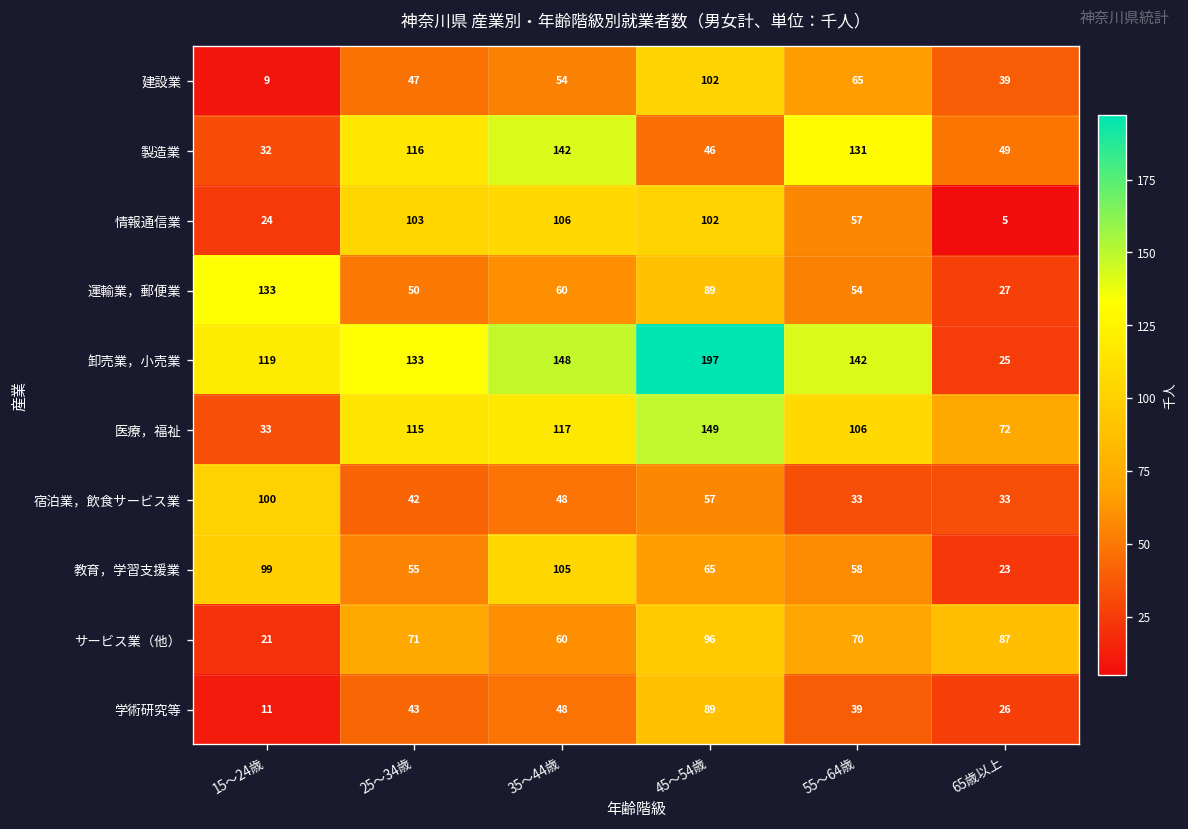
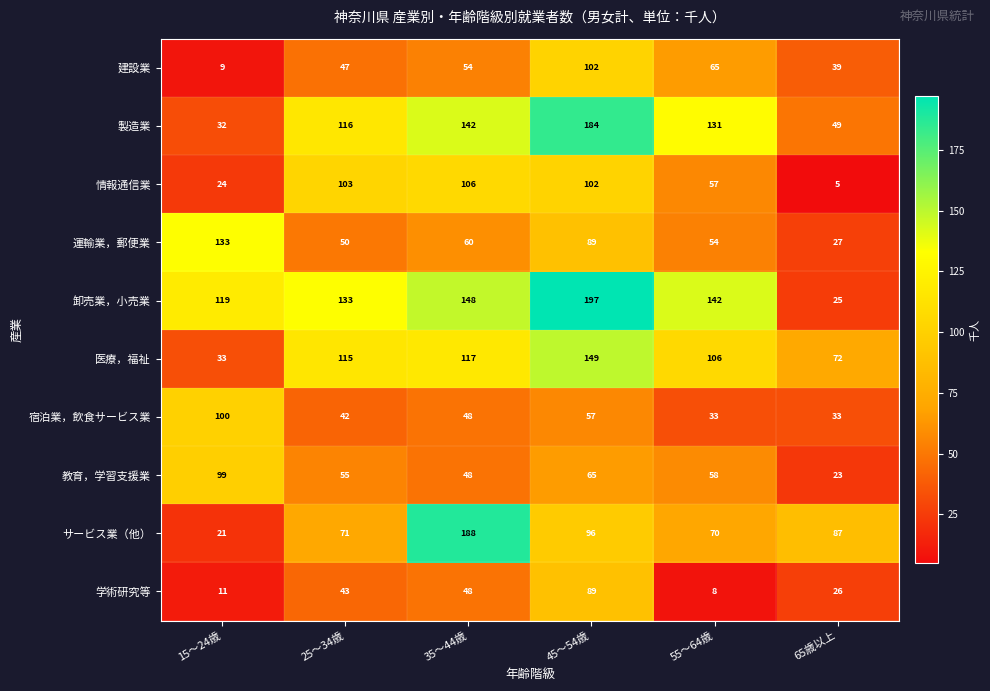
  {
    "建設業": {
      "15～24歳": 9,
      "25～34歳": 47,
      "35～44歳": 54,
      "45～54歳": 102,
      "55～64歳": 65,
      "65歳以上": 39
    },
    "製造業": {
      "15～24歳": 32,
      "25～34歳": 116,
      "35～44歳": 142,
-     "45～54歳": 46,
+     "45～54歳": 184,
      "55～64歳": 131,
      "65歳以上": 49
    },
    "情報通信業": {
      "15～24歳": 24,
      "25～34歳": 103,
      "35～44歳": 106,
      "45～54歳": 102,
      "55～64歳": 57,
      "65歳以上": 5
    },
    "運輸業，郵便業": {
      "15～24歳": 133,
      "25～34歳": 50,
      "35～44歳": 60,
      "45～54歳": 89,
      "55～64歳": 54,
      "65歳以上": 27
    },
    "卸売業，小売業": {
      "15～24歳": 119,
      "25～34歳": 133,
      "35～44歳": 148,
      "45～54歳": 197,
      "55～64歳": 142,
      "65歳以上": 25
    },
    "医療，福祉": {
      "15～24歳": 33,
      "25～34歳": 115,
      "35～44歳": 117,
      "45～54歳": 149,
      "55～64歳": 106,
      "65歳以上": 72
    },
    "宿泊業，飲食サービス業": {
      "15～24歳": 100,
      "25～34歳": 42,
      "35～44歳": 48,
      "45～54歳": 57,
      "55～64歳": 33,
      "65歳以上": 33
    },
    "教育，学習支援業": {
      "15～24歳": 99,
      "25～34歳": 55,
-     "35～44歳": 105,
+     "35～44歳": 48,
      "45～54歳": 65,
      "55～64歳": 58,
      "65歳以上": 23
    },
    "サービス業（他）": {
      "15～24歳": 21,
      "25～34歳": 71,
-     "35～44歳": 60,
+     "35～44歳": 188,
      "45～54歳": 96,
      "55～64歳": 70,
      "65歳以上": 87
    },
    "学術研究等": {
      "15～24歳": 11,
      "25～34歳": 43,
      "35～44歳": 48,
      "45～54歳": 89,
-     "55～64歳": 39,
+     "55～64歳": 8,
      "65歳以上": 26
    }
  }
